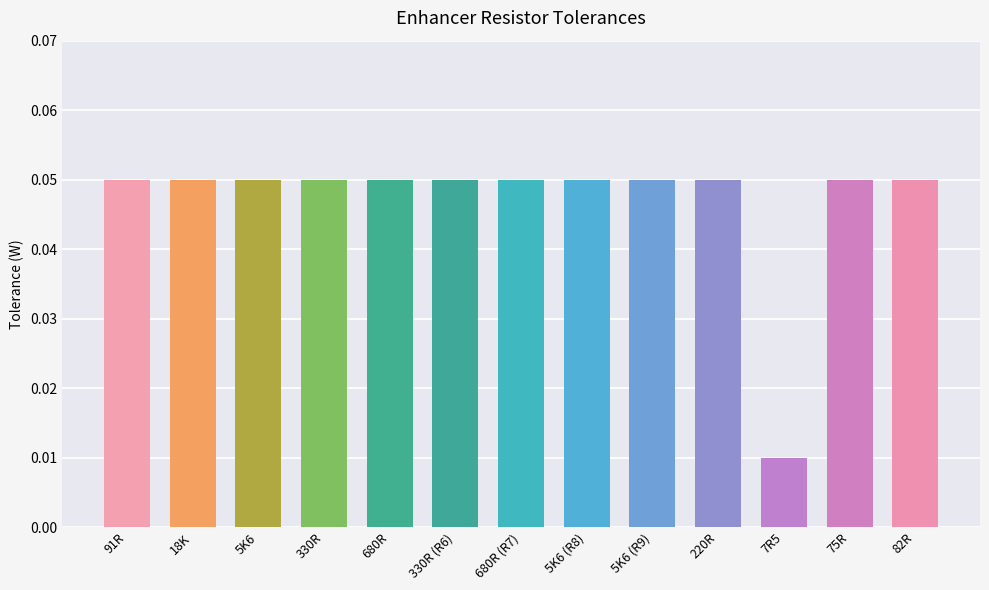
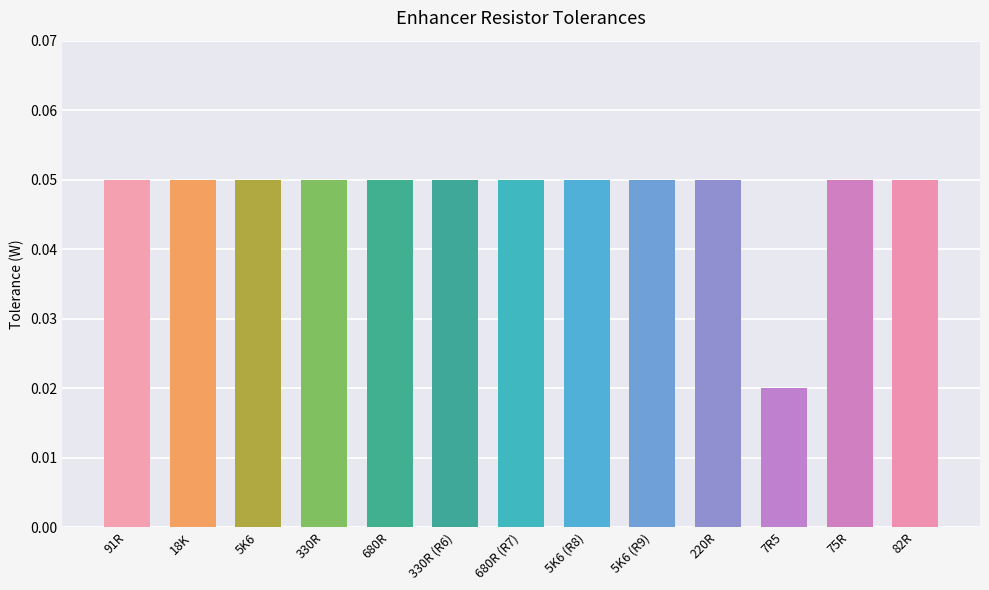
  {
    "91R": 0.05,
    "18K": 0.05,
    "5K6": 0.05,
    "330R": 0.05,
    "680R": 0.05,
    "330R (R6)": 0.05,
    "680R (R7)": 0.05,
    "5K6 (R8)": 0.05,
    "5K6 (R9)": 0.05,
    "220R": 0.05,
-   "7R5": 0.01,
+   "7R5": 0.02,
    "75R": 0.05,
    "82R": 0.05
  }
